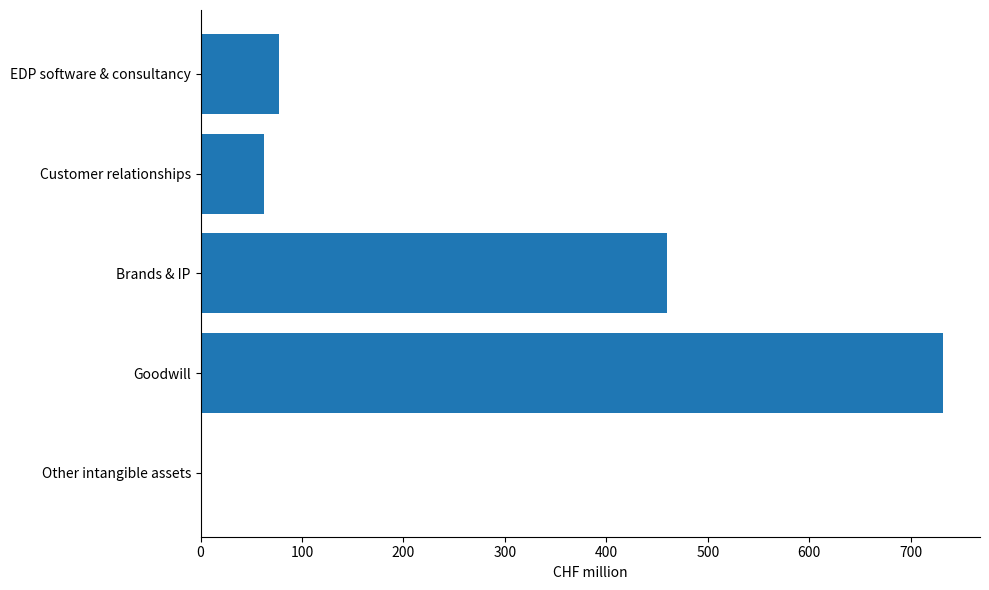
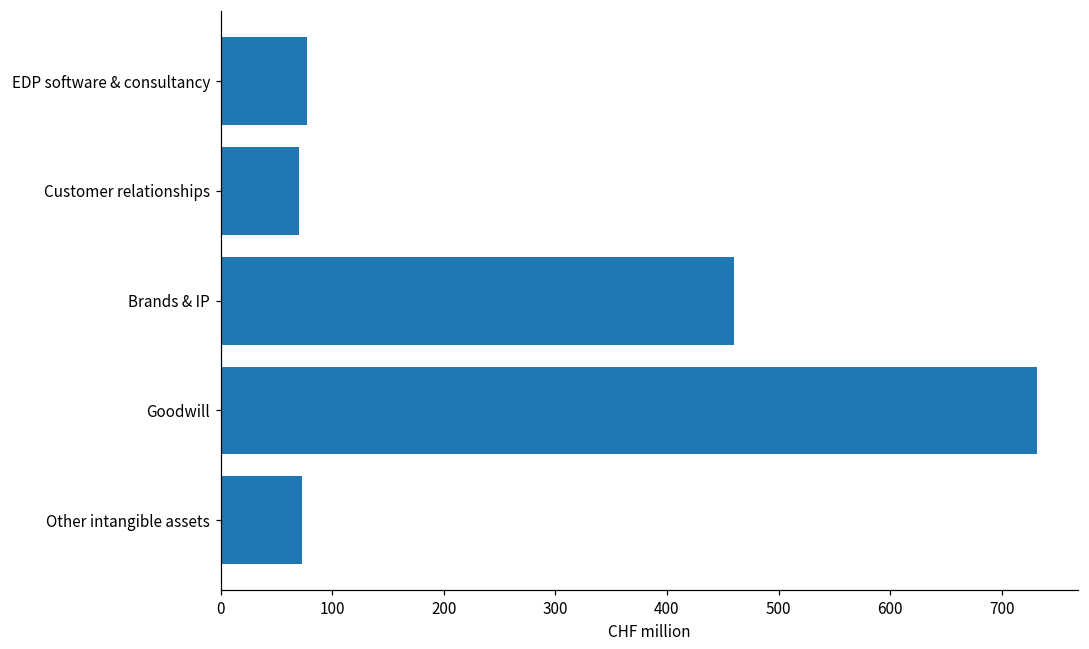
  {
    "EDP software & consultancy": 78,
-   "Customer relationships": 62,
+   "Customer relationships": 71,
    "Brands & IP": 460,
    "Goodwill": 732,
-   "Other intangible assets": 0
+   "Other intangible assets": 73
  }
